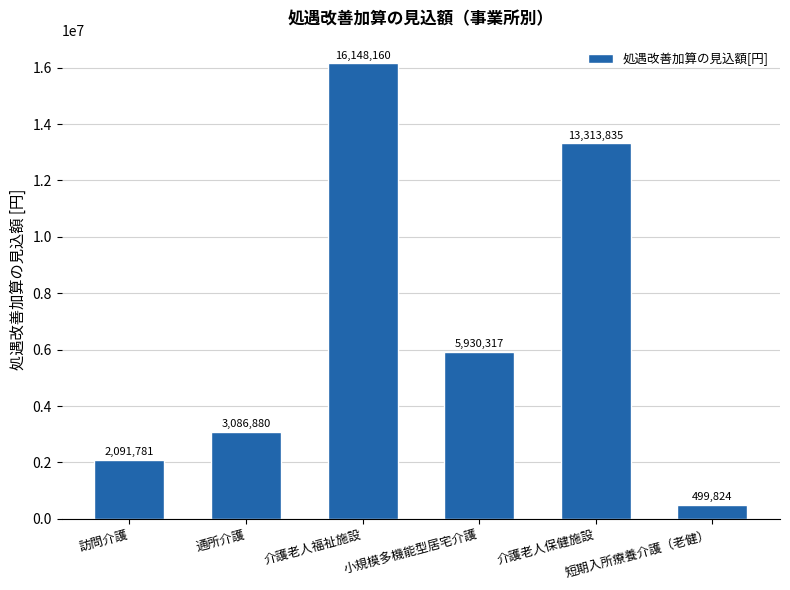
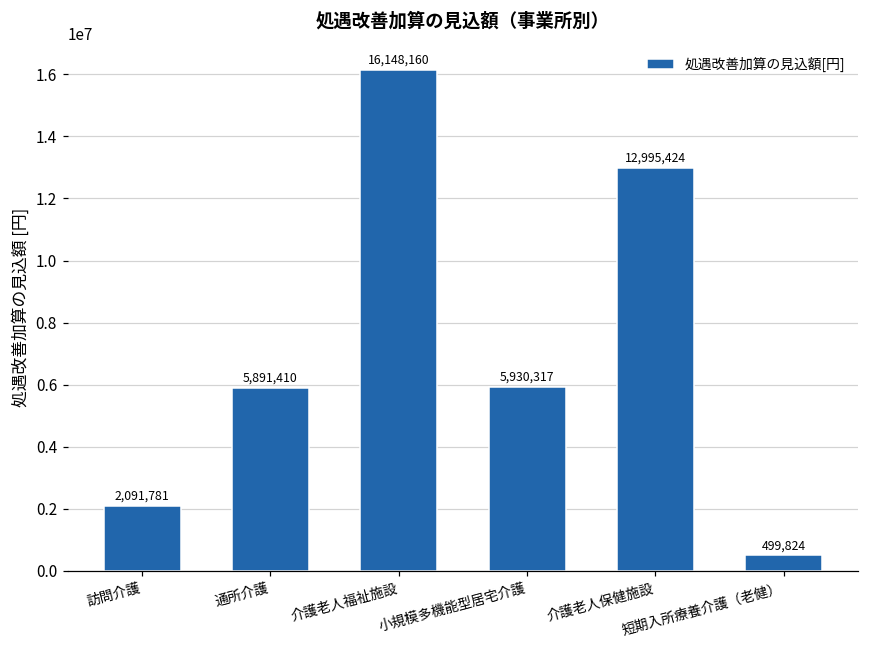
  {
    "訪問介護": "2,091,781",
-   "通所介護": "3,086,880",
+   "通所介護": "5,891,410",
    "介護老人福祉施設": "16,148,160",
    "小規模多機能型居宅介護": "5,930,317",
-   "介護老人保健施設": "13,313,835",
+   "介護老人保健施設": "12,995,424",
    "短期入所療養介護（老健）": "499,824"
  }
